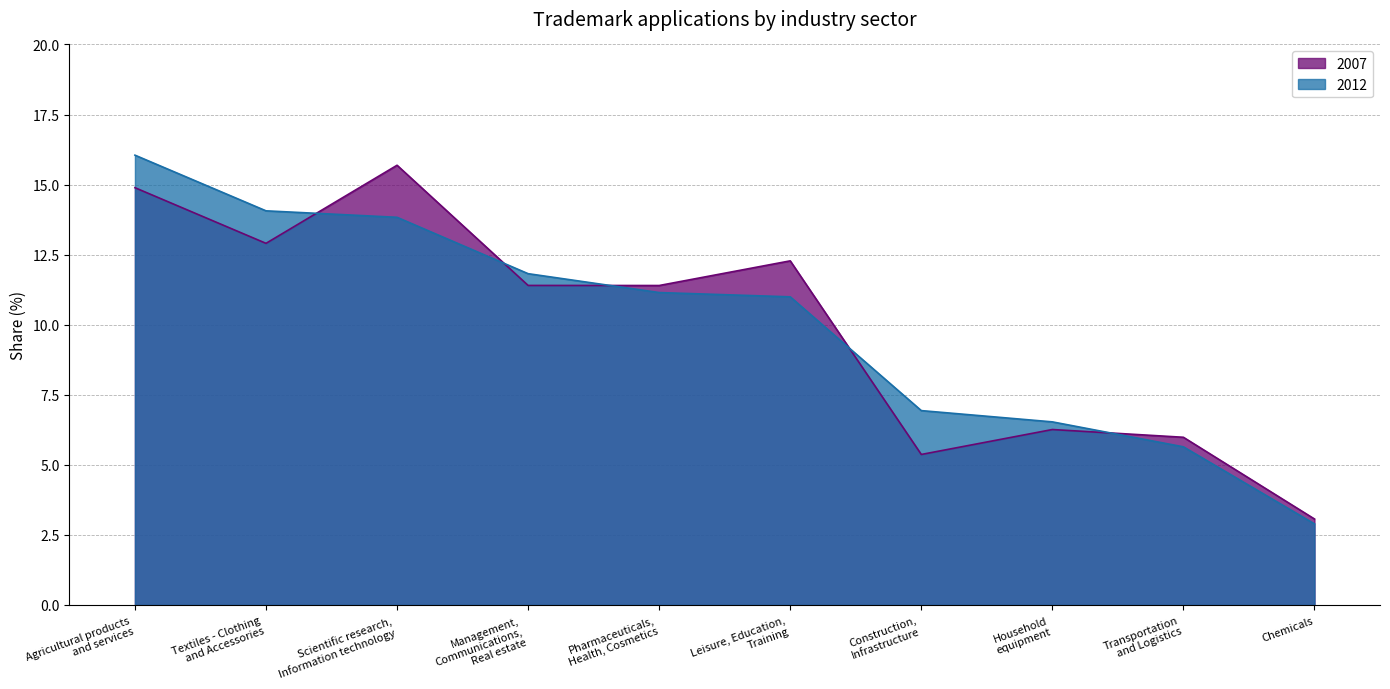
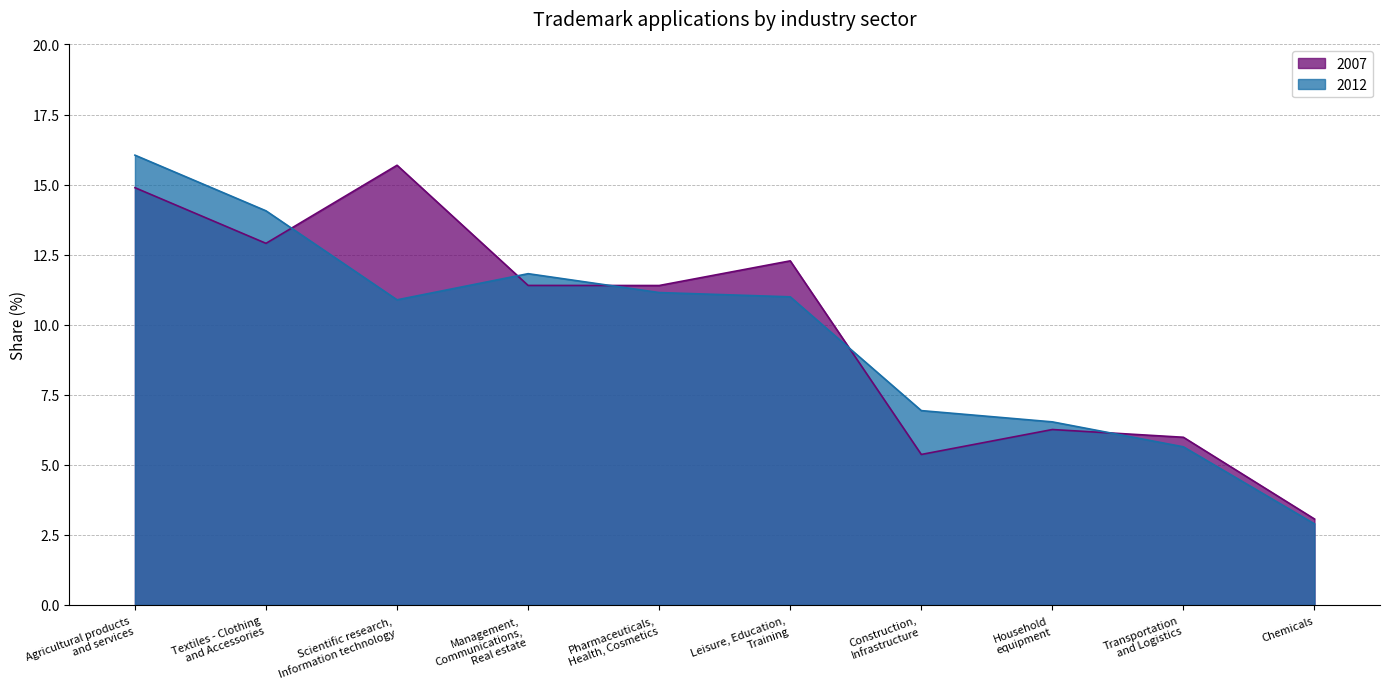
  {
    "2007": {
      "Agricultural products and services": 14.9,
      "Textiles - Clothing and Accessories": 12.9,
      "Scientific research, Information technology": 15.7,
      "Management, Communications, Real estate": 11.4,
      "Pharmaceuticals, Health, Cosmetics": 11.4,
      "Leisure, Education, Training": 12.3,
      "Construction, Infrastructure": 5.4,
      "Household equipment": 6.3,
      "Transportation and Logistics": 6.0,
      "Chemicals": 3.1
    },
    "2012": {
      "Agricultural products and services": 16.0,
      "Textiles - Clothing and Accessories": 14.1,
-     "Scientific research, Information technology": 13.8,
+     "Scientific research, Information technology": 10.9,
      "Management, Communications, Real estate": 11.8,
      "Pharmaceuticals, Health, Cosmetics": 11.1,
      "Leisure, Education, Training": 11.0,
      "Construction, Infrastructure": 6.9,
      "Household equipment": 6.5,
      "Transportation and Logistics": 5.6,
      "Chemicals": 2.9
    }
  }
